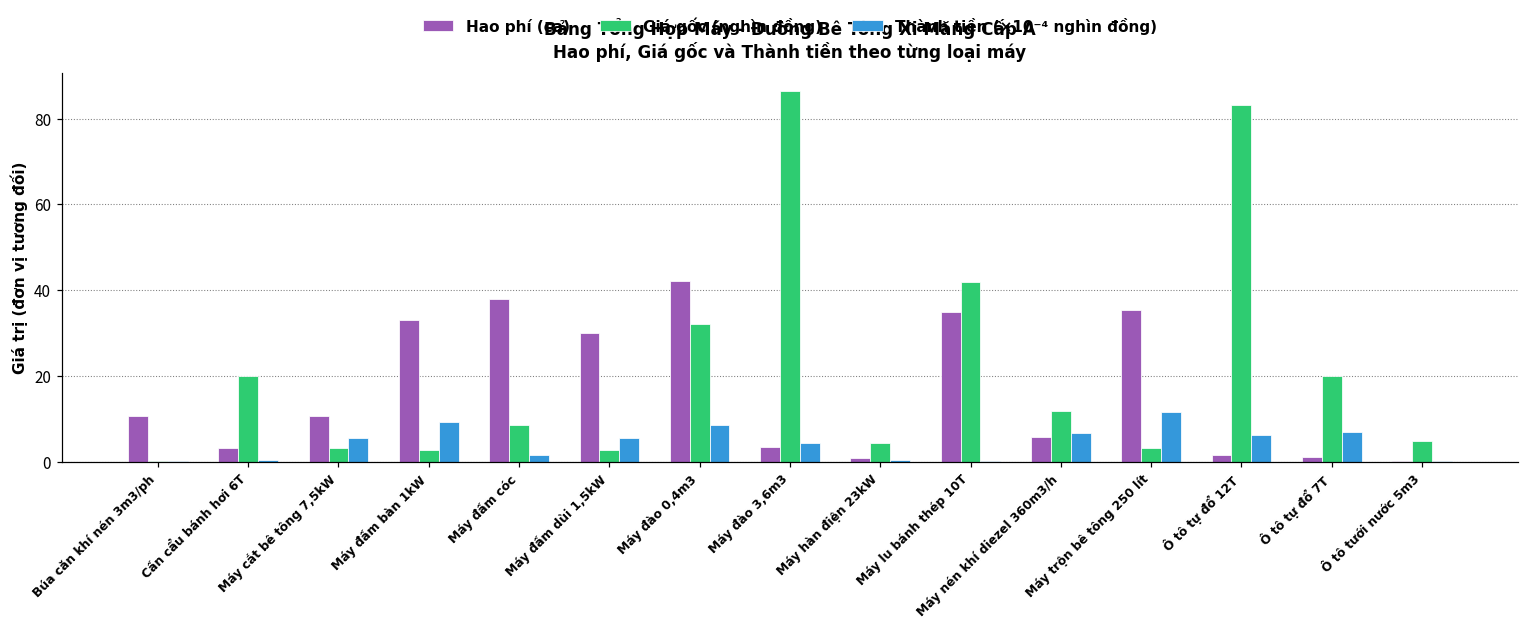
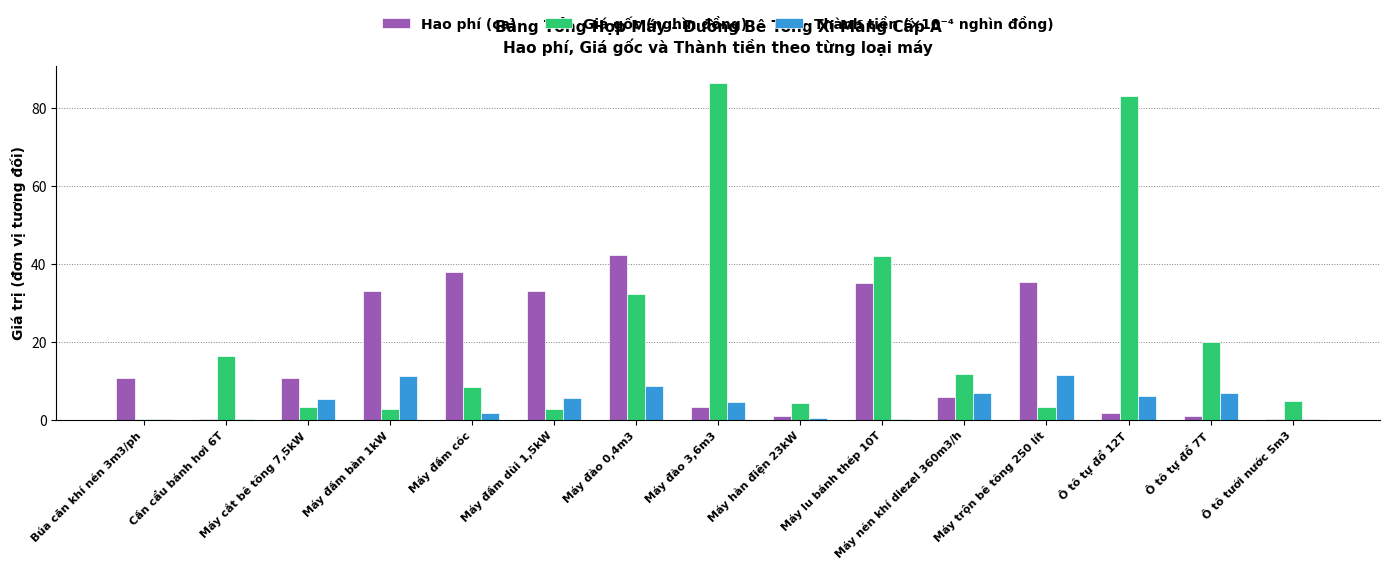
  {
    "Hao phí (ca)": {
      "Búa căn khí nén 3m3/ph": 11,
-     "Cần cẩu bánh hơi 6T": 3,
+     "Cần cẩu bánh hơi 6T": 0,
      "Máy cắt bê tông 7,5kW": 11,
      "Máy đầm bàn 1kW": 33,
      "Máy đầm cóc": 38,
-     "Máy đầm dùi 1,5kW": 30,
+     "Máy đầm dùi 1,5kW": 33,
      "Máy đào 0,4m3": 42,
      "Máy đào 3,6m3": 3,
      "Máy hàn điện 23kW": 1,
      "Máy lu bánh thép 10T": 35,
      "Máy nén khí diezel 360m3/h": 6,
      "Máy trộn bê tông 250 lít": 35,
      "Ô tô tự đổ 12T": 2,
      "Ô tô tự đổ 7T": 1
    },
    "Giá gốc (nghìn đồng)": {
-     "Cần cẩu bánh hơi 6T": 20,
+     "Cần cẩu bánh hơi 6T": 16,
      "Máy cắt bê tông 7,5kW": 3,
      "Máy đầm bàn 1kW": 3,
      "Máy đầm cóc": 9,
      "Máy đầm dùi 1,5kW": 3,
      "Máy đào 0,4m3": 32,
      "Máy đào 3,6m3": 86,
      "Máy hàn điện 23kW": 4,
      "Máy lu bánh thép 10T": 42,
      "Máy nén khí diezel 360m3/h": 12,
      "Máy trộn bê tông 250 lít": 3,
      "Ô tô tự đổ 12T": 83,
      "Ô tô tự đổ 7T": 20,
      "Ô tô tưới nước 5m3": 5
    },
    "Thành tiền (×10⁻⁴ nghìn đồng)": {
      "Máy cắt bê tông 7,5kW": 5,
-     "Máy đầm bàn 1kW": 9,
+     "Máy đầm bàn 1kW": 11,
      "Máy đầm cóc": 2,
      "Máy đầm dùi 1,5kW": 6,
      "Máy đào 0,4m3": 9,
      "Máy đào 3,6m3": 4,
      "Máy nén khí diezel 360m3/h": 7,
      "Máy trộn bê tông 250 lít": 12,
      "Ô tô tự đổ 12T": 6,
      "Ô tô tự đổ 7T": 7
    }
  }
